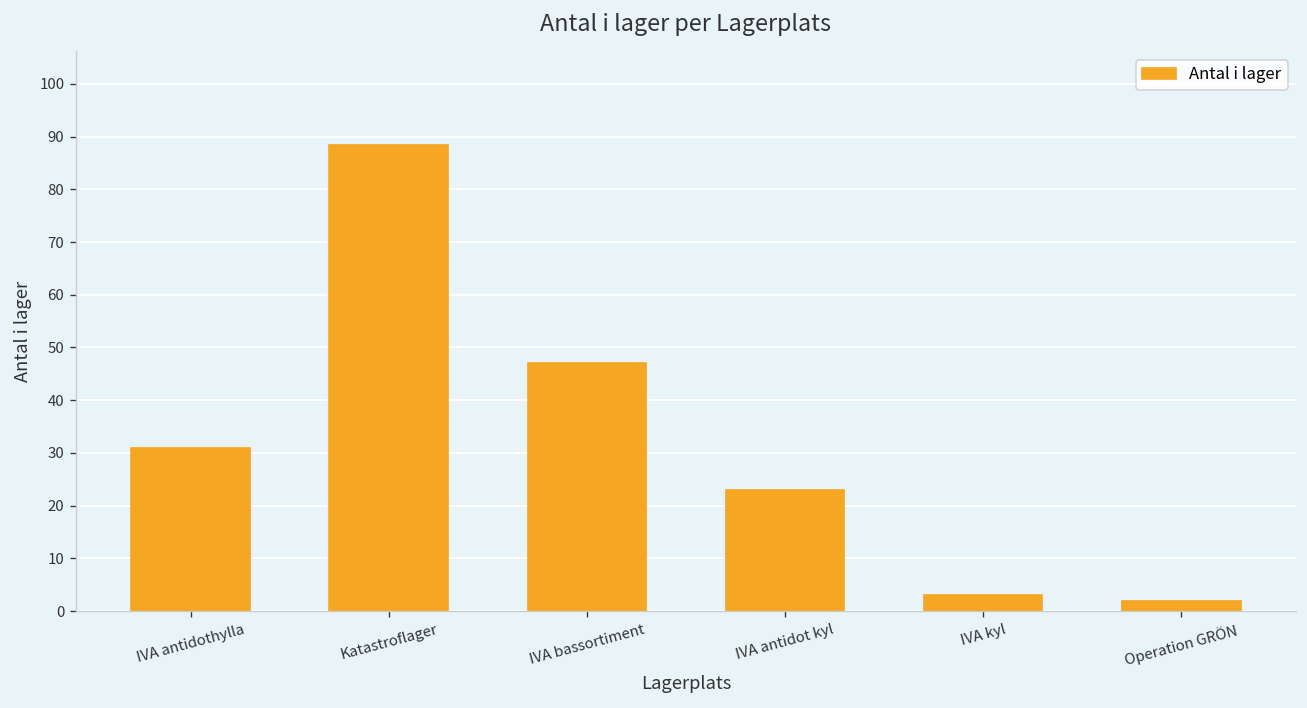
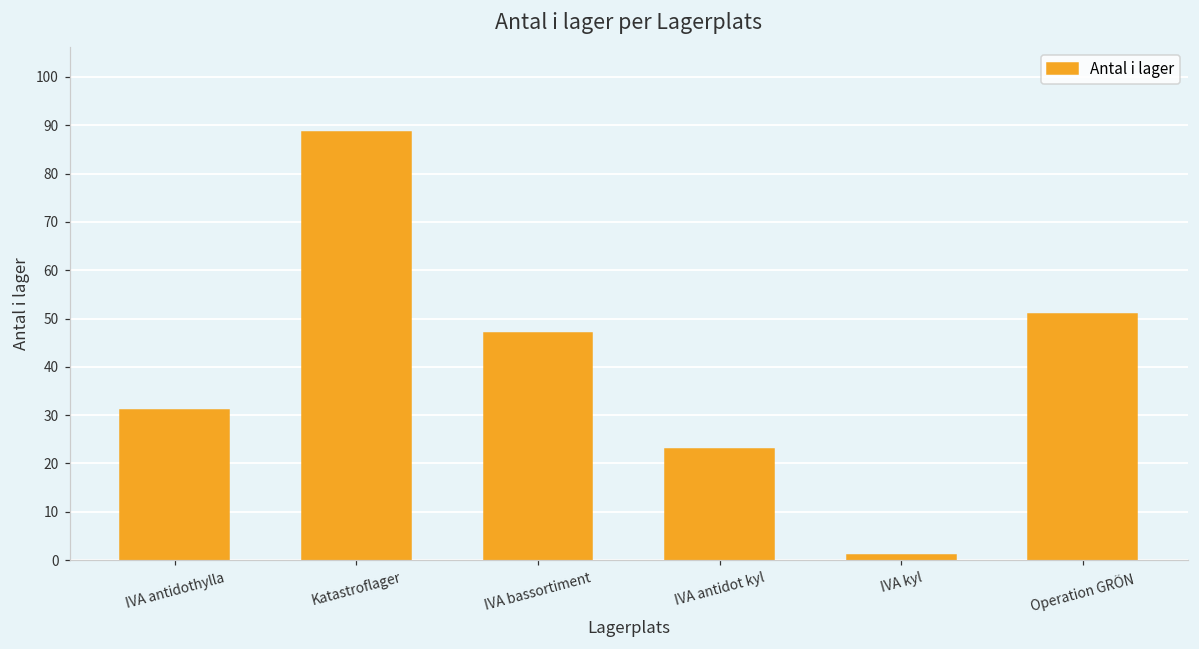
  {
    "IVA antidothylla": 31,
    "Katastroflager": 89,
    "IVA bassortiment": 47,
    "IVA antidot kyl": 23,
-   "IVA kyl": 3,
-   "Operation GRÖN": 2
+   "IVA kyl": 1,
+   "Operation GRÖN": 51
  }
